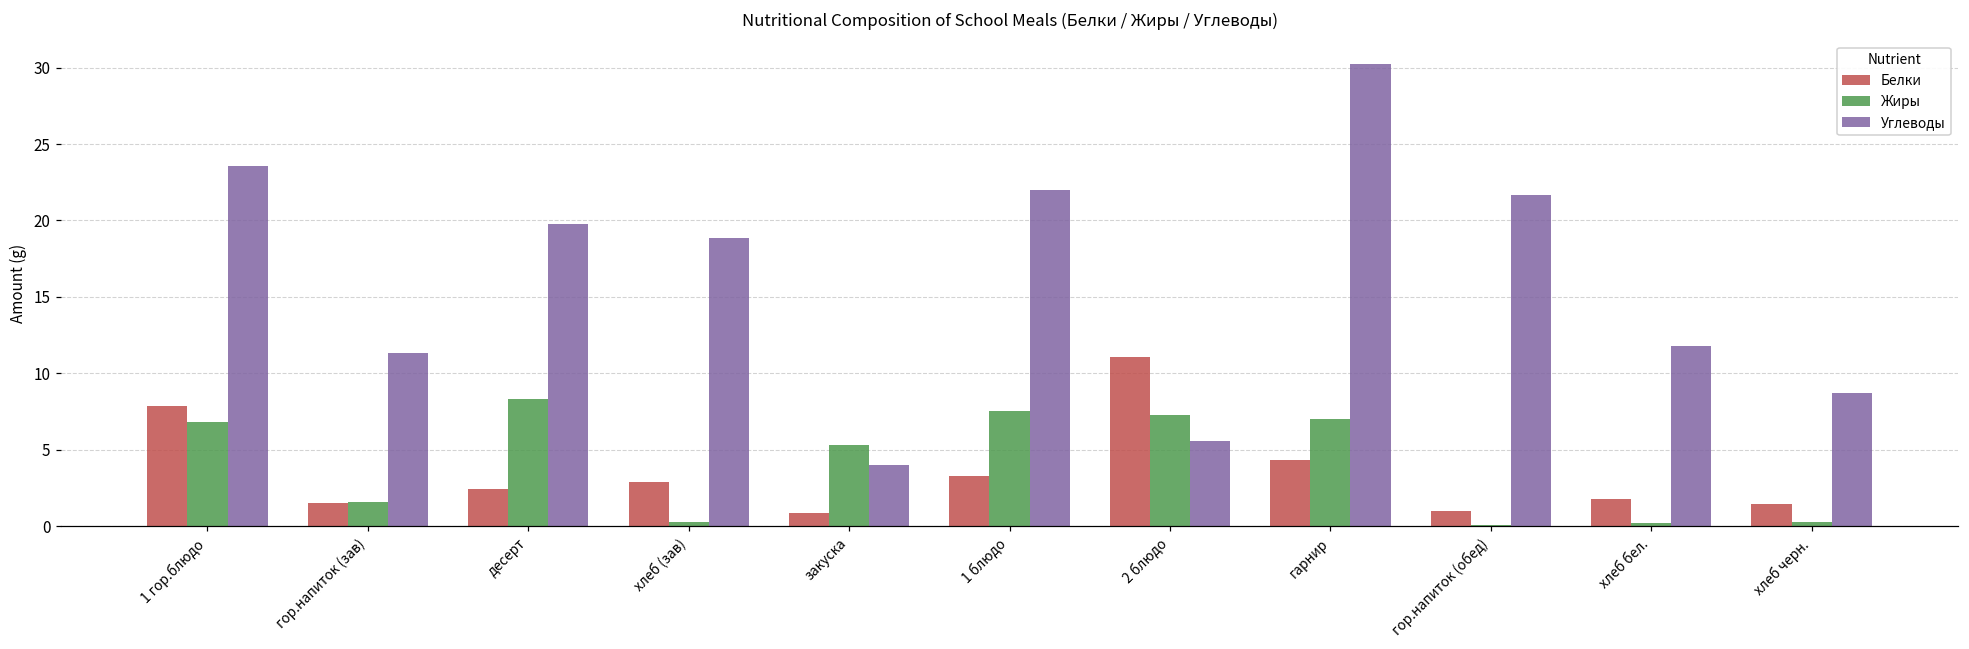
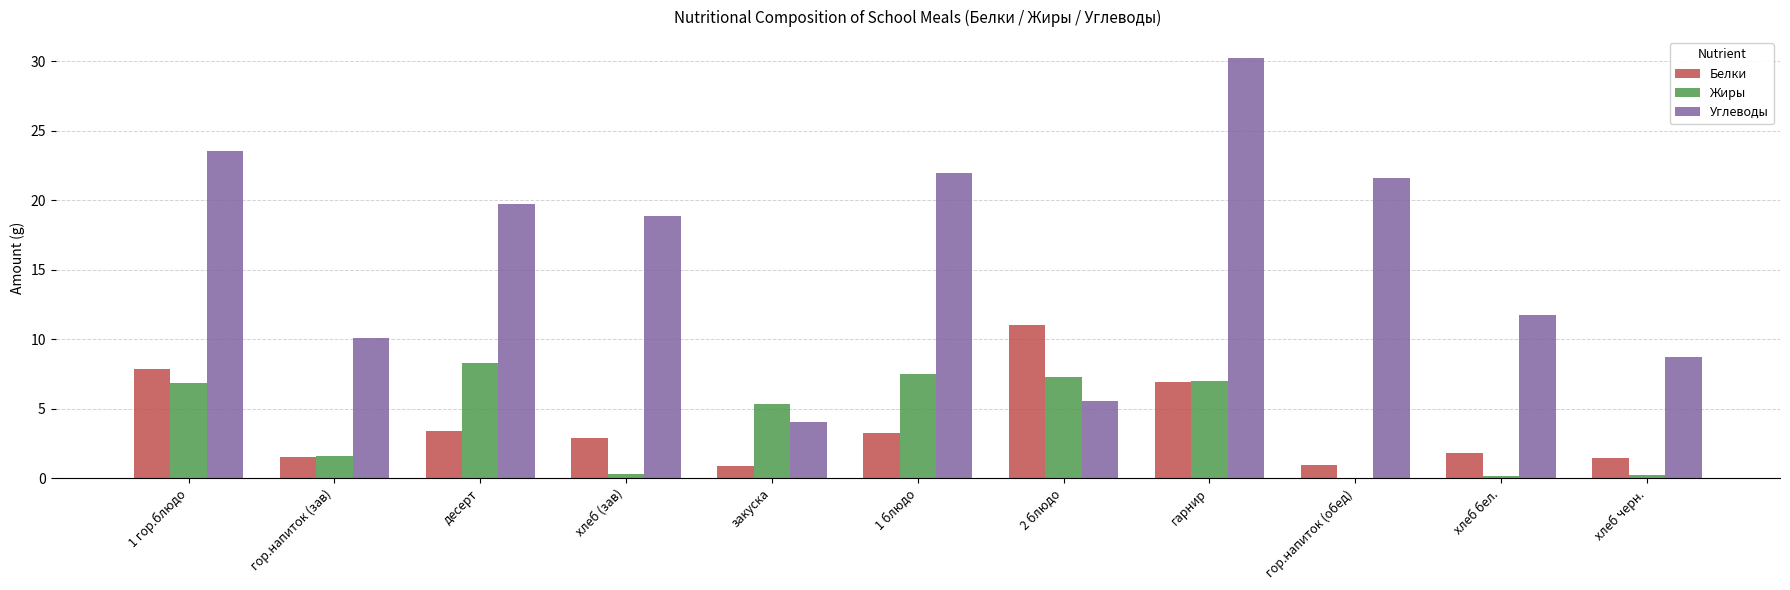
  {
    "Белки": {
      "1 гор.блюдо": 7.8,
      "гор.напиток (зав)": 1.5,
-     "десерт": 2.4,
+     "десерт": 3.4,
      "хлеб (зав)": 2.9,
      "закуска": 0.9,
      "1 блюдо": 3.3,
      "2 блюдо": 11.1,
-     "гарнир": 4.3,
+     "гарнир": 6.9,
      "гор.напиток (обед)": 1.0,
      "хлеб бел.": 1.8,
      "хлеб черн.": 1.4
    },
    "Жиры": {
      "1 гор.блюдо": 6.8,
      "гор.напиток (зав)": 1.6,
      "десерт": 8.3,
      "хлеб (зав)": 0.3,
      "закуска": 5.3,
      "1 блюдо": 7.5,
      "2 блюдо": 7.3,
      "гарнир": 7.0,
      "хлеб бел.": 0.2,
      "хлеб черн.": 0.2
    },
    "Углеводы": {
      "1 гор.блюдо": 23.5,
-     "гор.напиток (зав)": 11.3,
+     "гор.напиток (зав)": 10.1,
      "десерт": 19.8,
      "хлеб (зав)": 18.9,
      "закуска": 4.0,
      "1 блюдо": 22.0,
      "2 блюдо": 5.6,
      "гарнир": 30.2,
      "гор.напиток (обед)": 21.6,
      "хлеб бел.": 11.8,
      "хлеб черн.": 8.7
    }
  }
